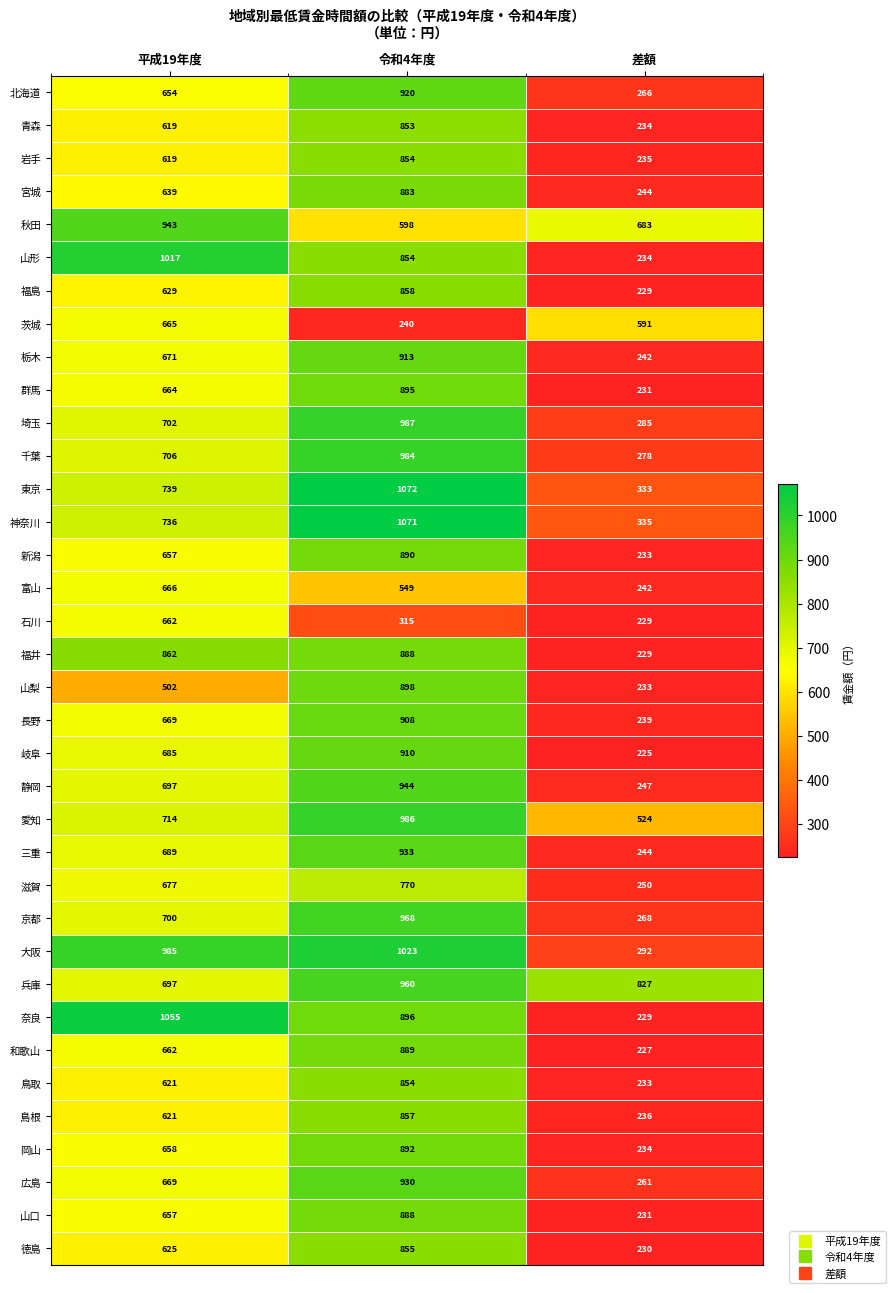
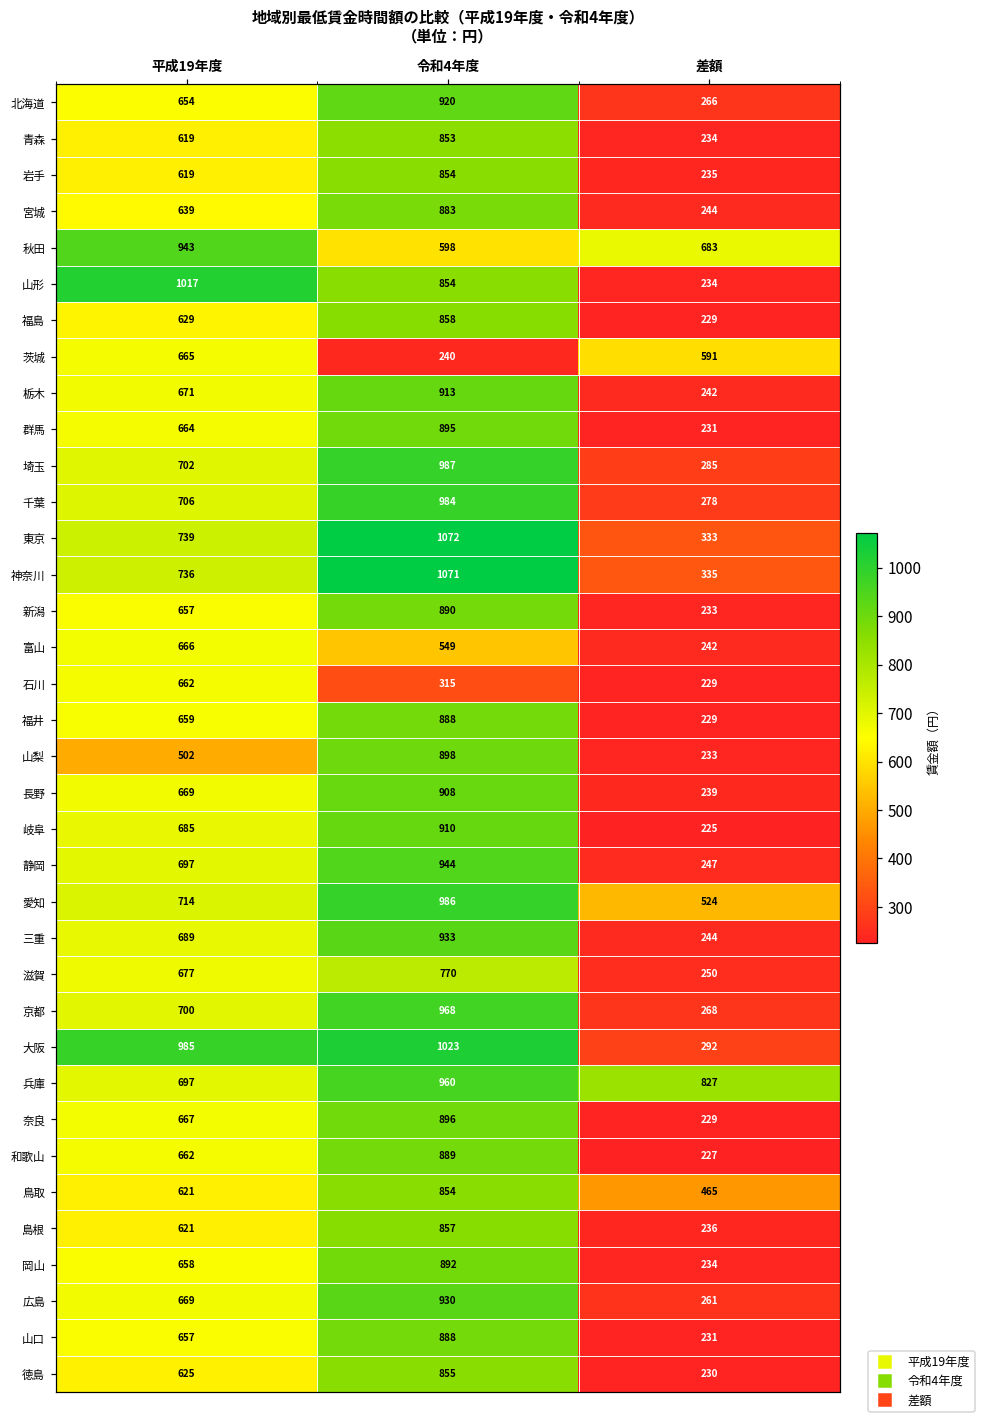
  {
    "北海道": {
      "平成19年度": 654,
      "令和4年度": 920,
      "差額": 266
    },
    "青森": {
      "平成19年度": 619,
      "令和4年度": 853,
      "差額": 234
    },
    "岩手": {
      "平成19年度": 619,
      "令和4年度": 854,
      "差額": 235
    },
    "宮城": {
      "平成19年度": 639,
      "令和4年度": 883,
      "差額": 244
    },
    "秋田": {
      "平成19年度": 943,
      "令和4年度": 598,
      "差額": 683
    },
    "山形": {
      "平成19年度": 1017,
      "令和4年度": 854,
      "差額": 234
    },
    "福島": {
      "平成19年度": 629,
      "令和4年度": 858,
      "差額": 229
    },
    "茨城": {
      "平成19年度": 665,
      "令和4年度": 240,
      "差額": 591
    },
    "栃木": {
      "平成19年度": 671,
      "令和4年度": 913,
      "差額": 242
    },
    "群馬": {
      "平成19年度": 664,
      "令和4年度": 895,
      "差額": 231
    },
    "埼玉": {
      "平成19年度": 702,
      "令和4年度": 987,
      "差額": 285
    },
    "千葉": {
      "平成19年度": 706,
      "令和4年度": 984,
      "差額": 278
    },
    "東京": {
      "平成19年度": 739,
      "令和4年度": 1072,
      "差額": 333
    },
    "神奈川": {
      "平成19年度": 736,
      "令和4年度": 1071,
      "差額": 335
    },
    "新潟": {
      "平成19年度": 657,
      "令和4年度": 890,
      "差額": 233
    },
    "富山": {
      "平成19年度": 666,
      "令和4年度": 549,
      "差額": 242
    },
    "石川": {
      "平成19年度": 662,
      "令和4年度": 315,
      "差額": 229
    },
    "福井": {
-     "平成19年度": 862,
+     "平成19年度": 659,
      "令和4年度": 888,
      "差額": 229
    },
    "山梨": {
      "平成19年度": 502,
      "令和4年度": 898,
      "差額": 233
    },
    "長野": {
      "平成19年度": 669,
      "令和4年度": 908,
      "差額": 239
    },
    "岐阜": {
      "平成19年度": 685,
      "令和4年度": 910,
      "差額": 225
    },
    "静岡": {
      "平成19年度": 697,
      "令和4年度": 944,
      "差額": 247
    },
    "愛知": {
      "平成19年度": 714,
      "令和4年度": 986,
      "差額": 524
    },
    "三重": {
      "平成19年度": 689,
      "令和4年度": 933,
      "差額": 244
    },
    "滋賀": {
      "平成19年度": 677,
      "令和4年度": 770,
      "差額": 250
    },
    "京都": {
      "平成19年度": 700,
      "令和4年度": 968,
      "差額": 268
    },
    "大阪": {
      "平成19年度": 985,
      "令和4年度": 1023,
      "差額": 292
    },
    "兵庫": {
      "平成19年度": 697,
      "令和4年度": 960,
      "差額": 827
    },
    "奈良": {
-     "平成19年度": 1055,
+     "平成19年度": 667,
      "令和4年度": 896,
      "差額": 229
    },
    "和歌山": {
      "平成19年度": 662,
      "令和4年度": 889,
      "差額": 227
    },
    "鳥取": {
      "平成19年度": 621,
      "令和4年度": 854,
-     "差額": 233
+     "差額": 465
    },
    "島根": {
      "平成19年度": 621,
      "令和4年度": 857,
      "差額": 236
    },
    "岡山": {
      "平成19年度": 658,
      "令和4年度": 892,
      "差額": 234
    },
    "広島": {
      "平成19年度": 669,
      "令和4年度": 930,
      "差額": 261
    },
    "山口": {
      "平成19年度": 657,
      "令和4年度": 888,
      "差額": 231
    },
    "徳島": {
      "平成19年度": 625,
      "令和4年度": 855,
      "差額": 230
    }
  }
